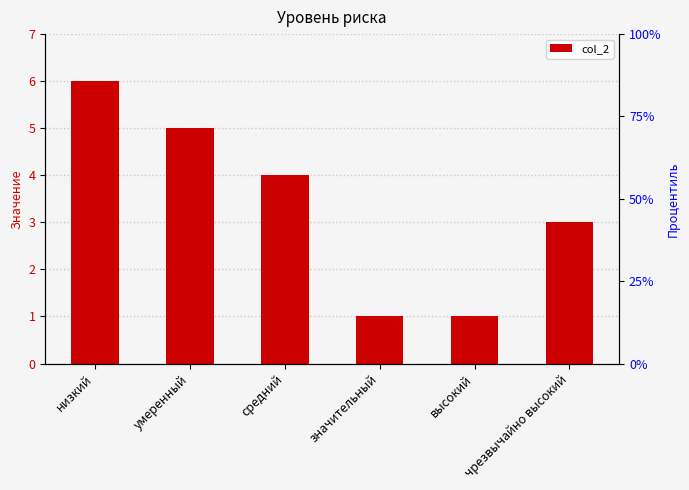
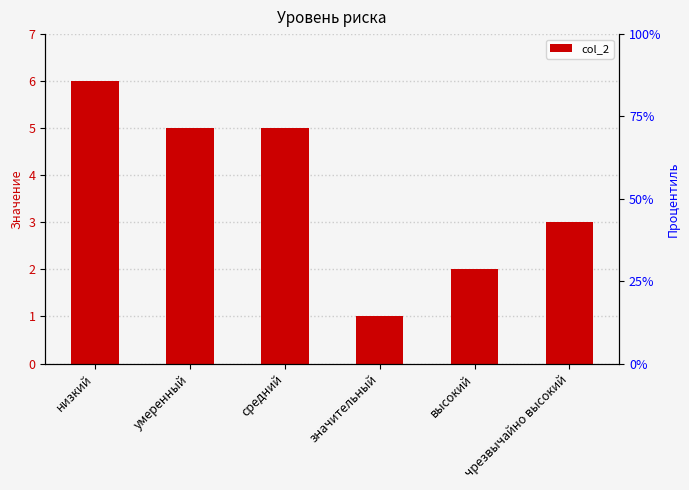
  {
    "низкий": 6,
    "умеренный": 5,
-   "средний": 4,
+   "средний": 5,
    "значительный": 1,
-   "высокий": 1,
+   "высокий": 2,
    "чрезвычайно высокий": 3
  }
